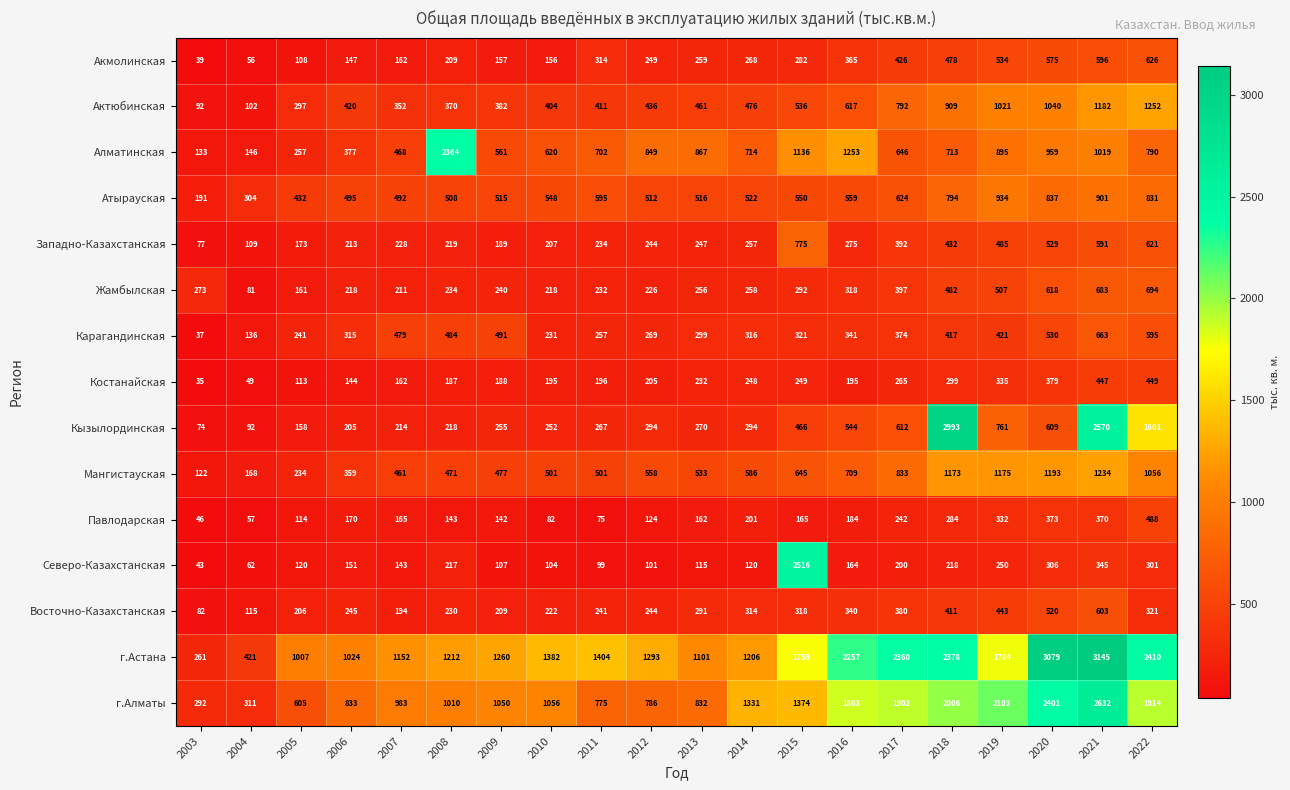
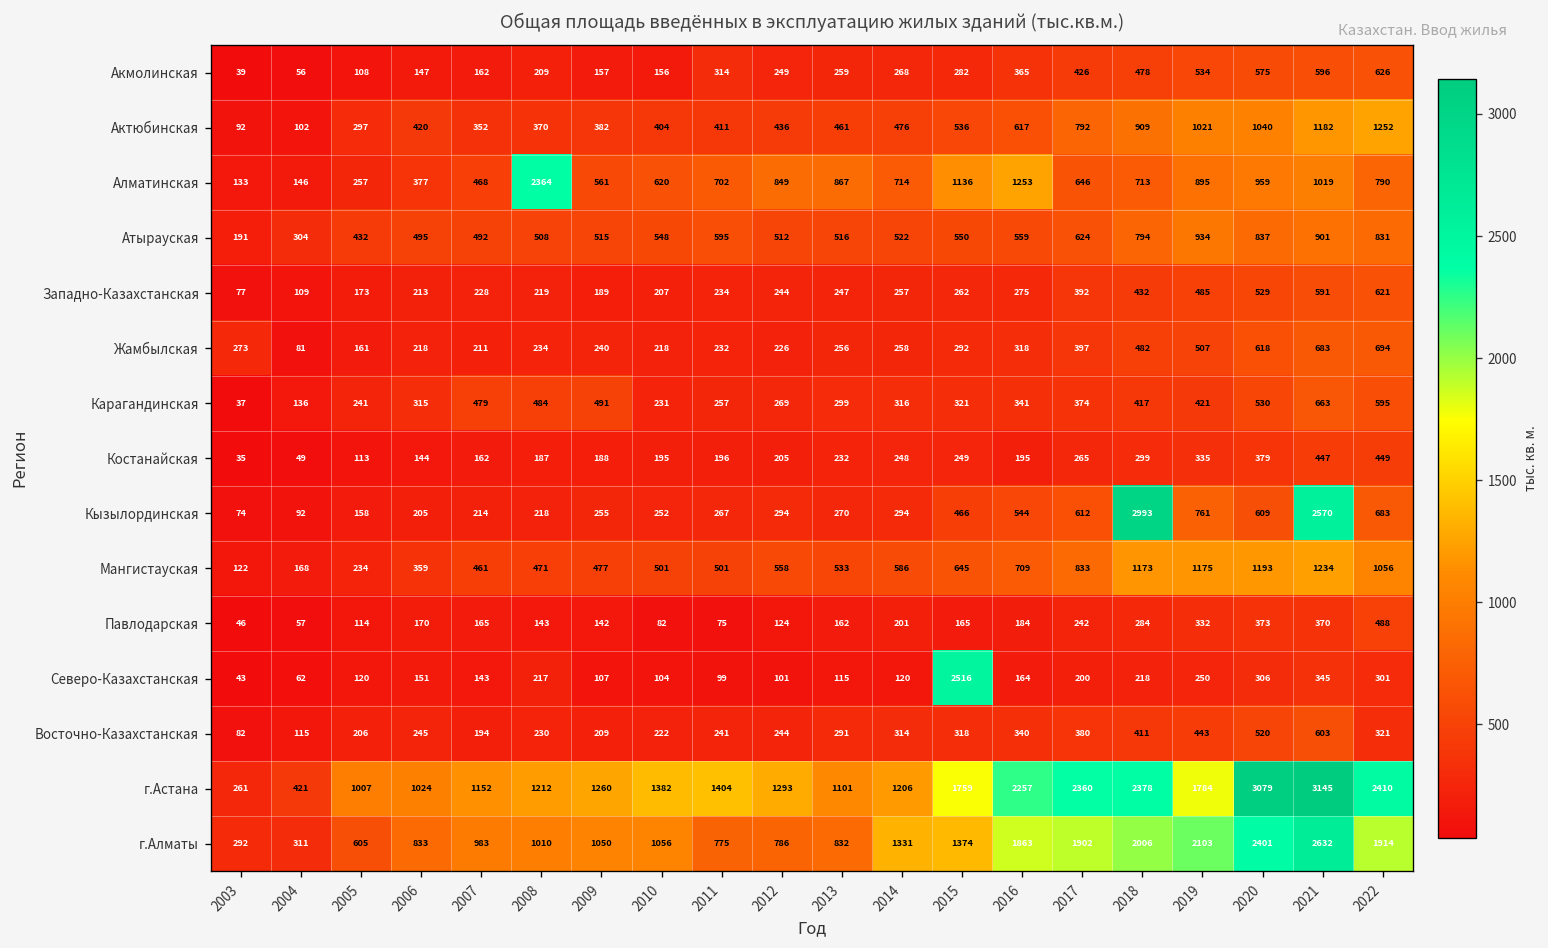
  {
    "Западно-Казахстанская": {
      "2003": 77,
      "2004": 109,
      "2005": 173,
      "2006": 213,
      "2007": 228,
      "2008": 219,
      "2009": 189,
      "2010": 207,
      "2011": 234,
      "2012": 244,
      "2013": 247,
      "2014": 257,
-     "2015": 775,
+     "2015": 262,
      "2016": 275,
      "2017": 392,
      "2018": 432,
      "2019": 485,
      "2020": 529,
      "2021": 591,
      "2022": 621
    },
    "Кызылординская": {
      "2003": 74,
      "2004": 92,
      "2005": 158,
      "2006": 205,
      "2007": 214,
      "2008": 218,
      "2009": 255,
      "2010": 252,
      "2011": 267,
      "2012": 294,
      "2013": 270,
      "2014": 294,
      "2015": 466,
      "2016": 544,
      "2017": 612,
      "2018": 2993,
      "2019": 761,
      "2020": 609,
      "2021": 2570,
-     "2022": 1601
+     "2022": 683
    }
  }
